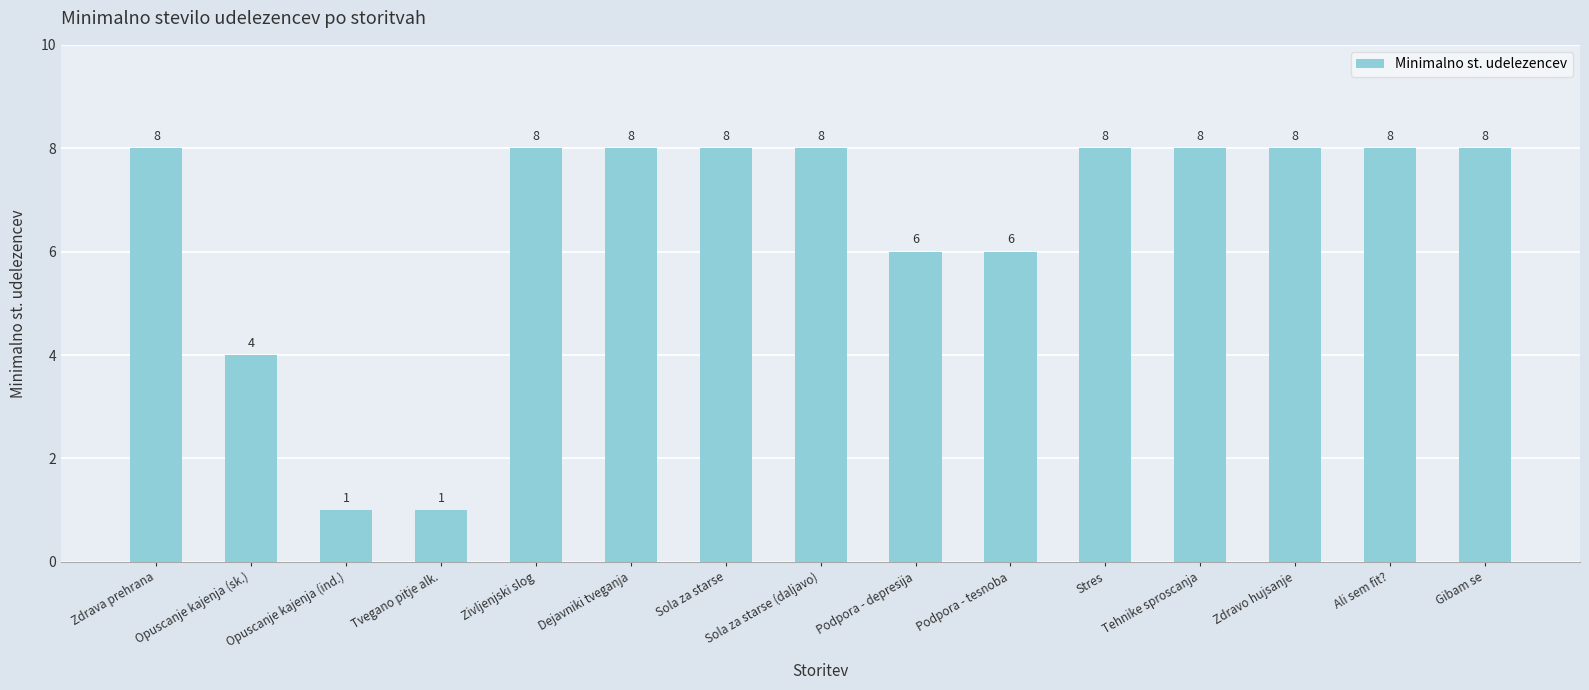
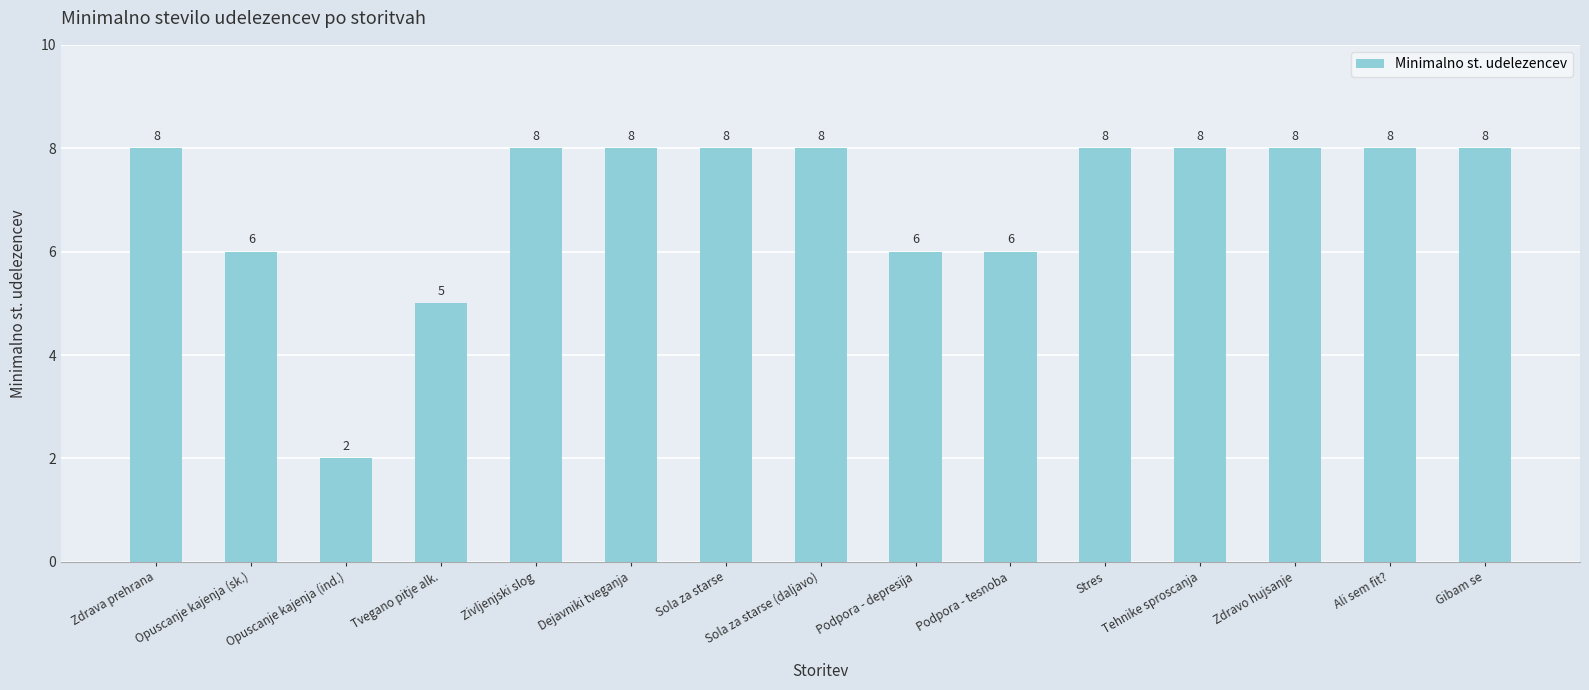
  {
    "Zdrava prehrana": 8,
-   "Opuscanje kajenja (sk.)": 4,
-   "Opuscanje kajenja (ind.)": 1,
-   "Tvegano pitje alk.": 1,
+   "Opuscanje kajenja (sk.)": 6,
+   "Opuscanje kajenja (ind.)": 2,
+   "Tvegano pitje alk.": 5,
    "Zivljenjski slog": 8,
    "Dejavniki tveganja": 8,
    "Sola za starse": 8,
    "Sola za starse (daljavo)": 8,
    "Podpora - depresija": 6,
    "Podpora - tesnoba": 6,
    "Stres": 8,
    "Tehnike sproscanja": 8,
    "Zdravo hujsanje": 8,
    "Ali sem fit?": 8,
    "Gibam se": 8
  }
